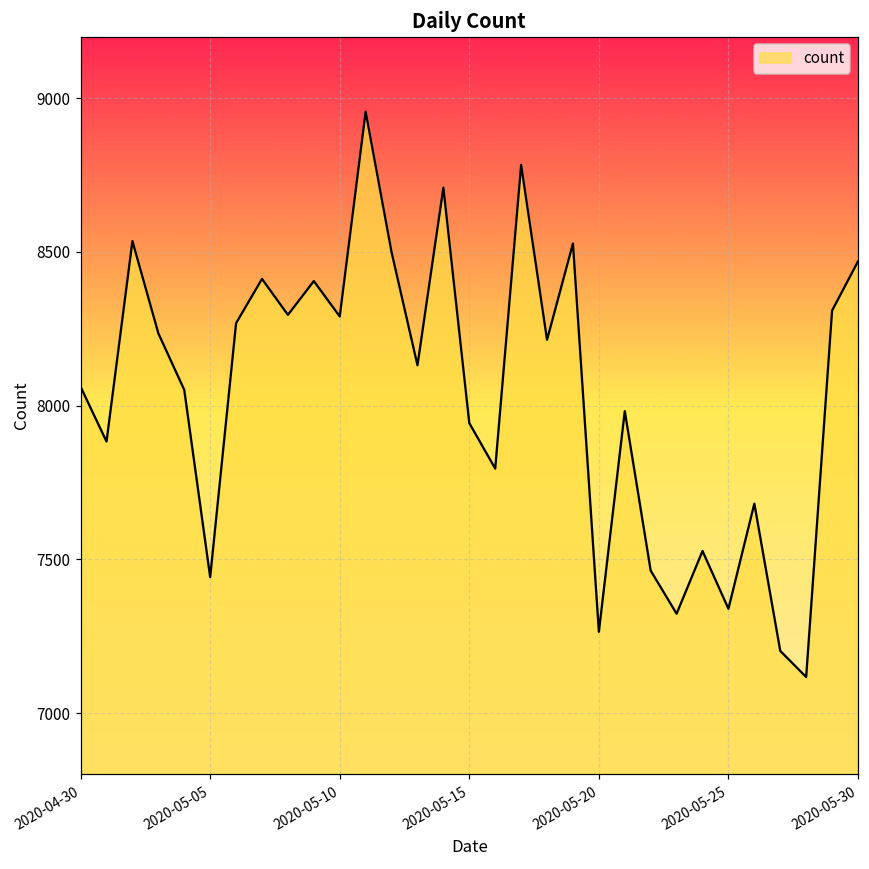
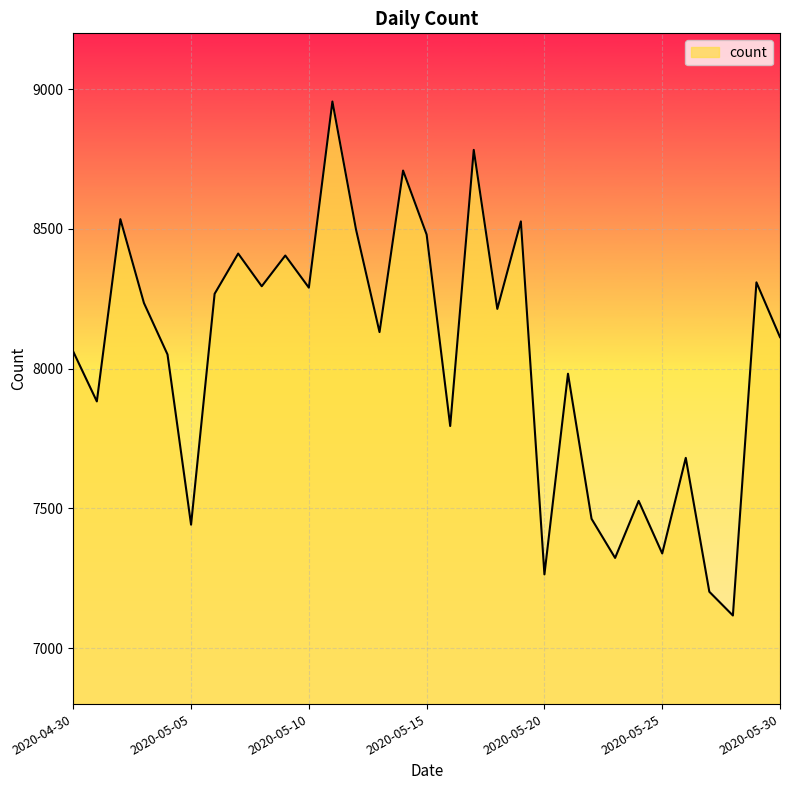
  {
    "2020-04-30": 8060,
    "2020-05-05": 7440,
    "2020-05-10": 8290,
-   "2020-05-15": 7940,
+   "2020-05-15": 8480,
    "2020-05-20": 7260,
    "2020-05-25": 7340,
-   "2020-05-30": 8470
+   "2020-05-30": 8110
  }
